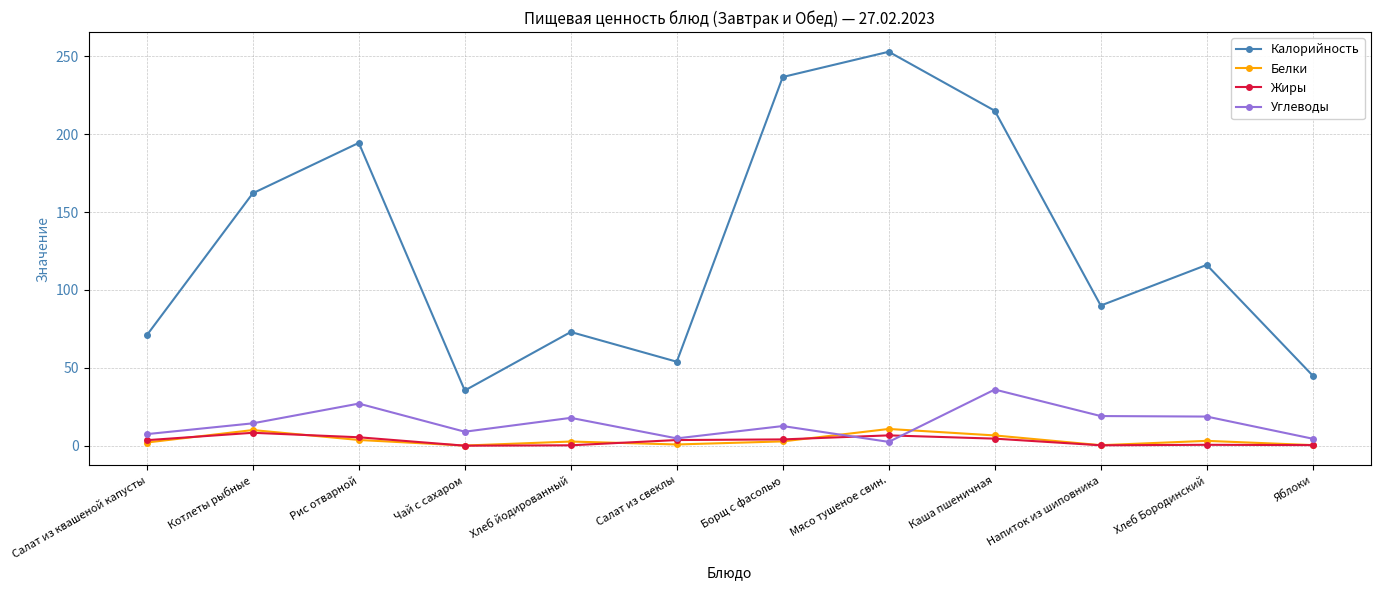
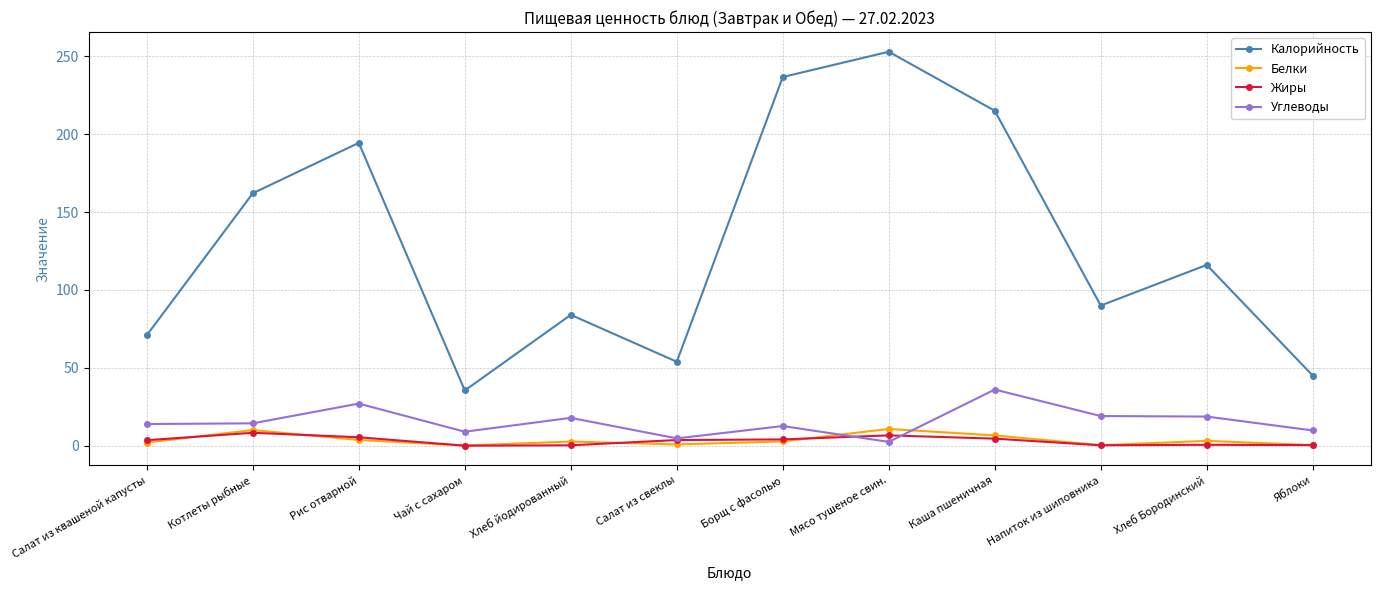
  {
    "Калорийность": {
      "Салат из квашеной капусты": 71,
      "Котлеты рыбные": 162,
      "Рис отварной": 194,
      "Чай с сахаром": 35,
-     "Хлеб йодированный": 73,
+     "Хлеб йодированный": 84,
      "Салат из свеклы": 54,
      "Борщ с фасолью": 237,
      "Мясо тушеное свин.": 253,
      "Каша пшеничная": 215,
      "Напиток из шиповника": 90,
      "Хлеб Бородинский": 116,
      "Яблоки": 45
    },
    "Белки": {
      "Котлеты рыбные": 10,
      "Рис отварной": 4,
      "Хлеб йодированный": 3,
      "Салат из свеклы": 1,
      "Мясо тушеное свин.": 11,
      "Каша пшеничная": 7,
      "Хлеб Бородинский": 3
    },
    "Жиры": {
      "Котлеты рыбные": 8,
      "Рис отварной": 5,
      "Хлеб йодированный": 0,
      "Мясо тушеное свин.": 7,
      "Каша пшеничная": 5,
      "Хлеб Бородинский": 1
    },
    "Углеводы": {
-     "Салат из квашеной капусты": 7,
+     "Салат из квашеной капусты": 14,
      "Котлеты рыбные": 14,
      "Рис отварной": 27,
      "Чай с сахаром": 9,
      "Хлеб йодированный": 18,
      "Борщ с фасолью": 13,
      "Мясо тушеное свин.": 2,
      "Каша пшеничная": 36,
      "Напиток из шиповника": 19,
      "Хлеб Бородинский": 19,
-     "Яблоки": 5
+     "Яблоки": 10
    }
  }
